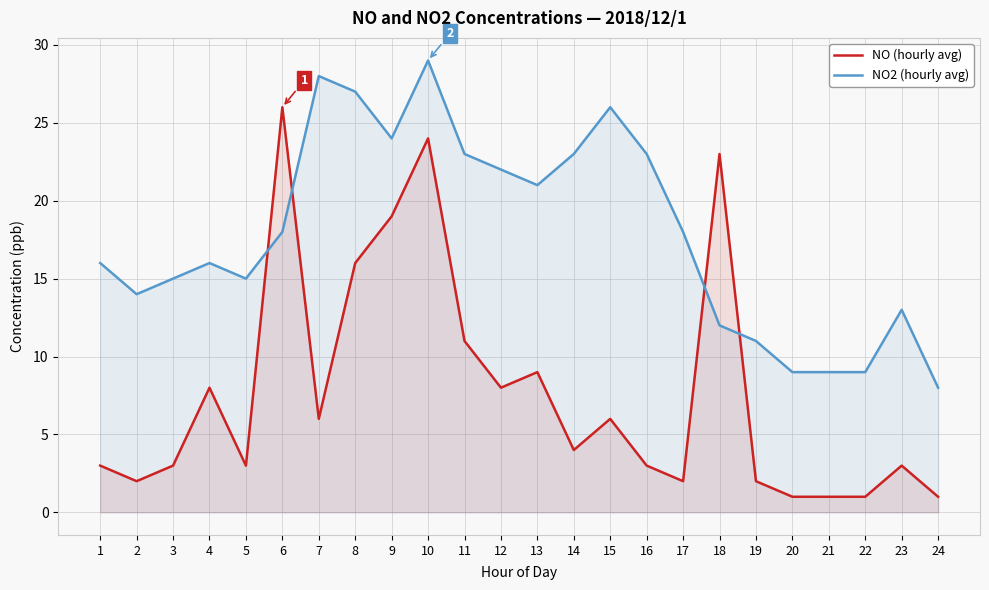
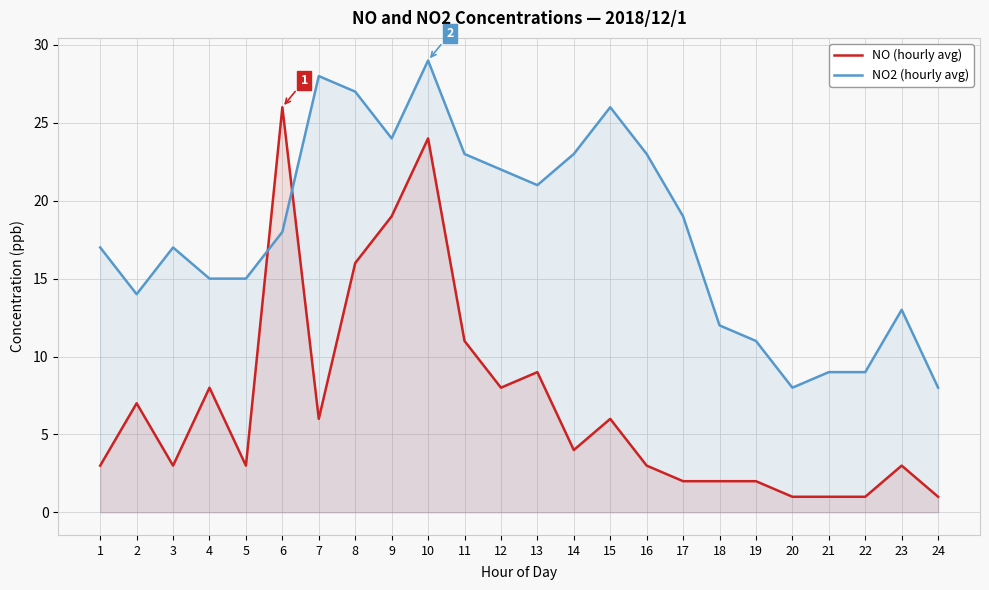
  {
    "NO (hourly avg)": {
      "1": 3,
-     "2": 2,
+     "2": 7,
      "3": 3,
      "4": 8,
      "5": 3,
      "6": 26,
      "7": 6,
      "8": 16,
      "9": 19,
      "10": 24,
      "11": 11,
      "12": 8,
      "13": 9,
      "14": 4,
      "15": 6,
      "16": 3,
      "17": 2,
-     "18": 23,
+     "18": 2,
      "19": 2,
      "20": 1,
      "21": 1,
      "22": 1,
      "23": 3,
      "24": 1
    },
    "NO2 (hourly avg)": {
-     "1": 16,
+     "1": 17,
      "2": 14,
-     "3": 15,
-     "4": 16,
+     "3": 17,
+     "4": 15,
      "5": 15,
      "6": 18,
      "7": 28,
      "8": 27,
      "9": 24,
      "10": 29,
      "11": 23,
      "12": 22,
      "13": 21,
      "14": 23,
      "15": 26,
      "16": 23,
-     "17": 18,
+     "17": 19,
      "18": 12,
      "19": 11,
-     "20": 9,
+     "20": 8,
      "21": 9,
      "22": 9,
      "23": 13,
      "24": 8
    }
  }
